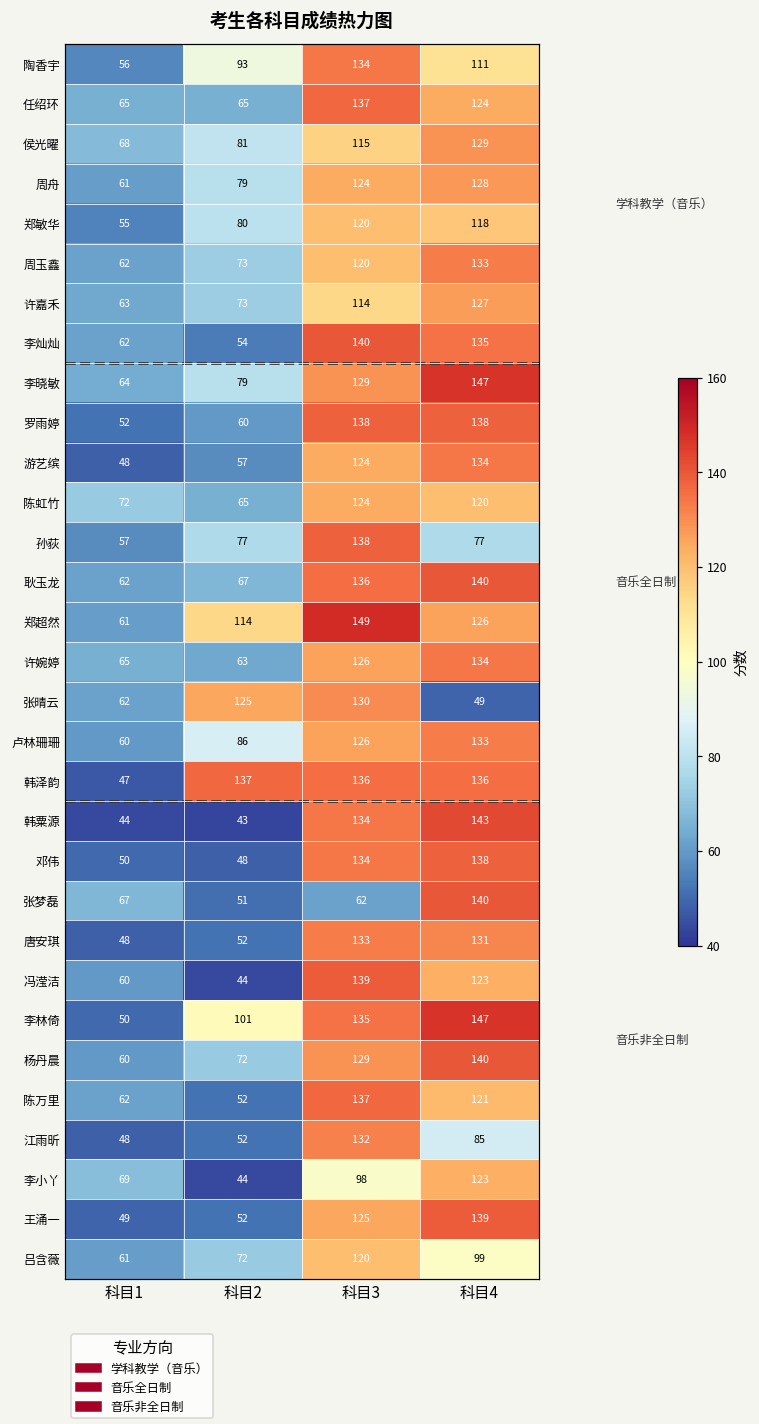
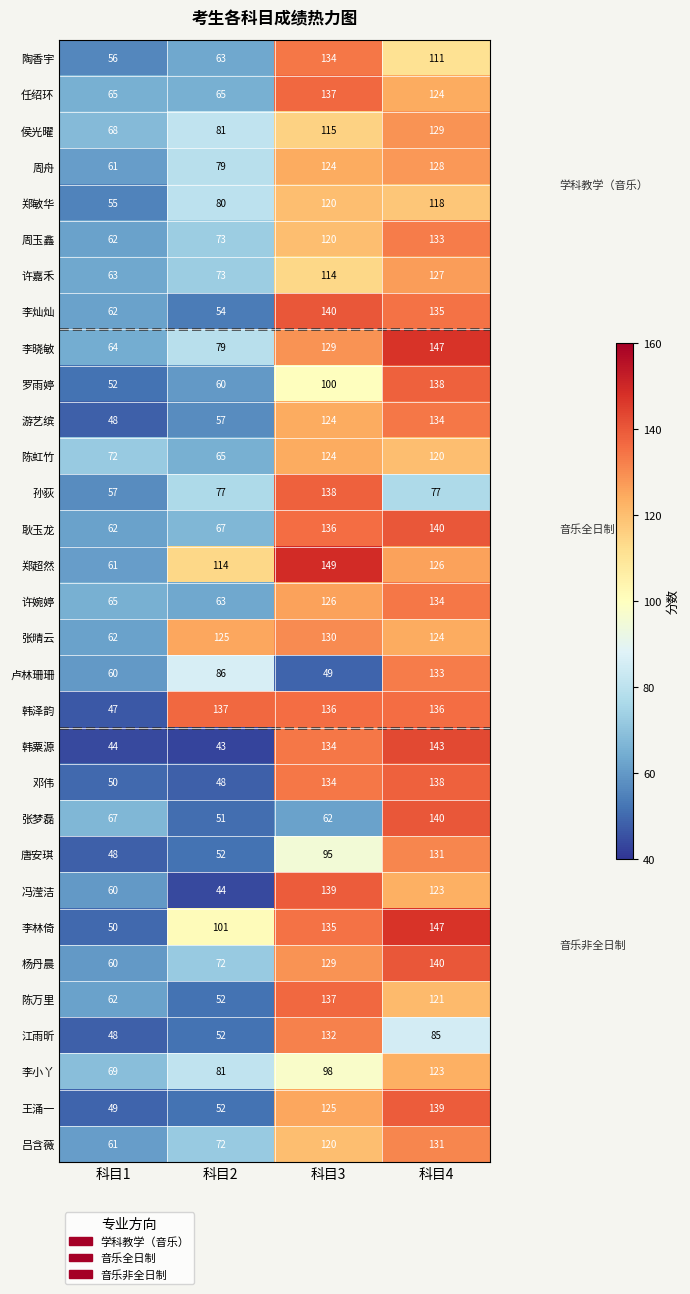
  {
    "陶香宇": {
      "科目1": 56,
-     "科目2": 93,
+     "科目2": 63,
      "科目3": 134,
      "科目4": 111
    },
    "任绍环": {
      "科目1": 65,
      "科目2": 65,
      "科目3": 137,
      "科目4": 124
    },
    "侯光曜": {
      "科目1": 68,
      "科目2": 81,
      "科目3": 115,
      "科目4": 129
    },
    "周舟": {
      "科目1": 61,
      "科目2": 79,
      "科目3": 124,
      "科目4": 128
    },
    "郑敏华": {
      "科目1": 55,
      "科目2": 80,
      "科目3": 120,
      "科目4": 118
    },
    "周玉鑫": {
      "科目1": 62,
      "科目2": 73,
      "科目3": 120,
      "科目4": 133
    },
    "许嘉禾": {
      "科目1": 63,
      "科目2": 73,
      "科目3": 114,
      "科目4": 127
    },
    "李灿灿": {
      "科目1": 62,
      "科目2": 54,
      "科目3": 140,
      "科目4": 135
    },
    "李晓敏": {
      "科目1": 64,
      "科目2": 79,
      "科目3": 129,
      "科目4": 147
    },
    "罗雨婷": {
      "科目1": 52,
      "科目2": 60,
-     "科目3": 138,
+     "科目3": 100,
      "科目4": 138
    },
    "游艺缤": {
      "科目1": 48,
      "科目2": 57,
      "科目3": 124,
      "科目4": 134
    },
    "陈虹竹": {
      "科目1": 72,
      "科目2": 65,
      "科目3": 124,
      "科目4": 120
    },
    "孙荻": {
      "科目1": 57,
      "科目2": 77,
      "科目3": 138,
      "科目4": 77
    },
    "耿玉龙": {
      "科目1": 62,
      "科目2": 67,
      "科目3": 136,
      "科目4": 140
    },
    "郑超然": {
      "科目1": 61,
      "科目2": 114,
      "科目3": 149,
      "科目4": 126
    },
    "许婉婷": {
      "科目1": 65,
      "科目2": 63,
      "科目3": 126,
      "科目4": 134
    },
    "张晴云": {
      "科目1": 62,
      "科目2": 125,
      "科目3": 130,
-     "科目4": 49
+     "科目4": 124
    },
    "卢林珊珊": {
      "科目1": 60,
      "科目2": 86,
-     "科目3": 126,
+     "科目3": 49,
      "科目4": 133
    },
    "韩泽韵": {
      "科目1": 47,
      "科目2": 137,
      "科目3": 136,
      "科目4": 136
    },
    "韩粟源": {
      "科目1": 44,
      "科目2": 43,
      "科目3": 134,
      "科目4": 143
    },
    "邓伟": {
      "科目1": 50,
      "科目2": 48,
      "科目3": 134,
      "科目4": 138
    },
    "张梦磊": {
      "科目1": 67,
      "科目2": 51,
      "科目3": 62,
      "科目4": 140
    },
    "唐安琪": {
      "科目1": 48,
      "科目2": 52,
-     "科目3": 133,
+     "科目3": 95,
      "科目4": 131
    },
    "冯滢洁": {
      "科目1": 60,
      "科目2": 44,
      "科目3": 139,
      "科目4": 123
    },
    "李林倚": {
      "科目1": 50,
      "科目2": 101,
      "科目3": 135,
      "科目4": 147
    },
    "杨丹晨": {
      "科目1": 60,
      "科目2": 72,
      "科目3": 129,
      "科目4": 140
    },
    "陈万里": {
      "科目1": 62,
      "科目2": 52,
      "科目3": 137,
      "科目4": 121
    },
    "江雨昕": {
      "科目1": 48,
      "科目2": 52,
      "科目3": 132,
      "科目4": 85
    },
    "李小丫": {
      "科目1": 69,
-     "科目2": 44,
+     "科目2": 81,
      "科目3": 98,
      "科目4": 123
    },
    "王涌一": {
      "科目1": 49,
      "科目2": 52,
      "科目3": 125,
      "科目4": 139
    },
    "吕含薇": {
      "科目1": 61,
      "科目2": 72,
      "科目3": 120,
-     "科目4": 99
+     "科目4": 131
    }
  }
